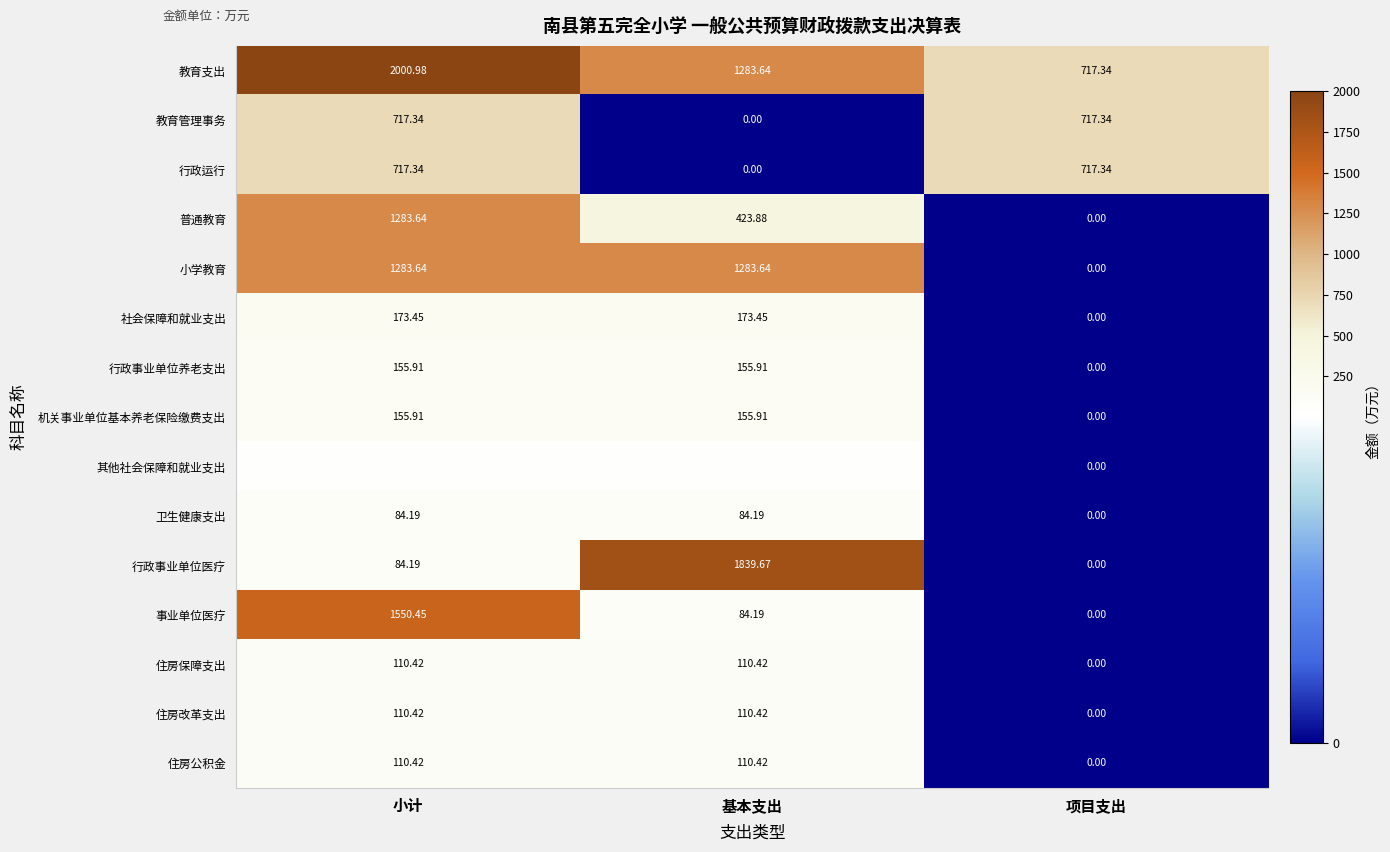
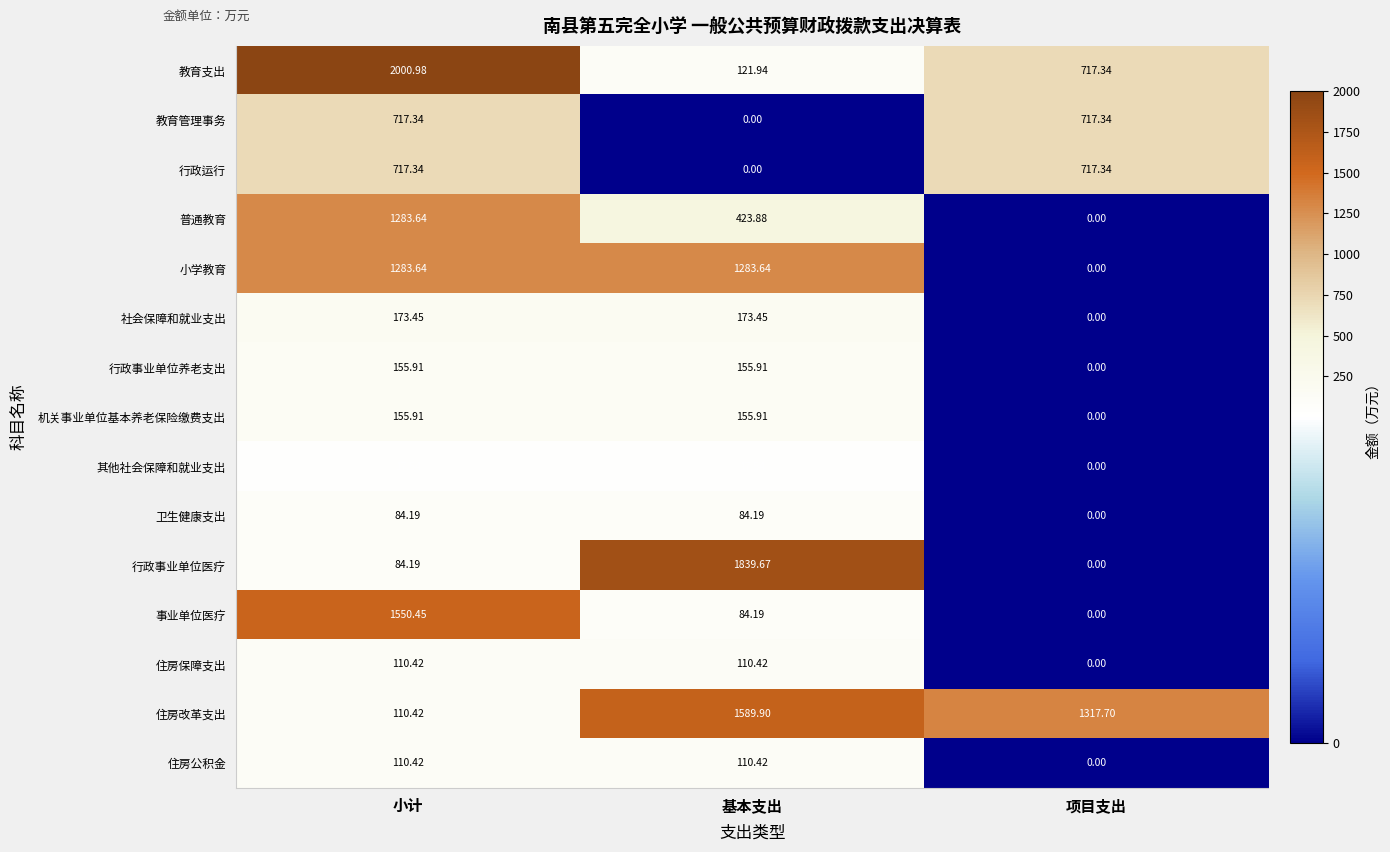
  {
    "教育支出": {
      "小计": 2000.98,
-     "基本支出": 1283.64,
+     "基本支出": 121.94,
      "项目支出": 717.34
    },
    "教育管理事务": {
      "小计": 717.34,
      "基本支出": 0.00,
      "项目支出": 717.34
    },
    "行政运行": {
      "小计": 717.34,
      "基本支出": 0.00,
      "项目支出": 717.34
    },
    "普通教育": {
      "小计": 1283.64,
      "基本支出": 423.88,
      "项目支出": 0.00
    },
    "小学教育": {
      "小计": 1283.64,
      "基本支出": 1283.64,
      "项目支出": 0.00
    },
    "社会保障和就业支出": {
      "小计": 173.45,
      "基本支出": 173.45,
      "项目支出": 0.00
    },
    "行政事业单位养老支出": {
      "小计": 155.91,
      "基本支出": 155.91,
      "项目支出": 0.00
    },
    "机关事业单位基本养老保险缴费支出": {
      "小计": 155.91,
      "基本支出": 155.91,
      "项目支出": 0.00
    },
    "其他社会保障和就业支出": {
      "项目支出": 0.00
    },
    "卫生健康支出": {
      "小计": 84.19,
      "基本支出": 84.19,
      "项目支出": 0.00
    },
    "行政事业单位医疗": {
      "小计": 84.19,
      "基本支出": 1839.67,
      "项目支出": 0.00
    },
    "事业单位医疗": {
      "小计": 1550.45,
      "基本支出": 84.19,
      "项目支出": 0.00
    },
    "住房保障支出": {
      "小计": 110.42,
      "基本支出": 110.42,
      "项目支出": 0.00
    },
    "住房改革支出": {
      "小计": 110.42,
-     "基本支出": 110.42,
-     "项目支出": 0.00
+     "基本支出": 1589.90,
+     "项目支出": 1317.70
    },
    "住房公积金": {
      "小计": 110.42,
      "基本支出": 110.42,
      "项目支出": 0.00
    }
  }
